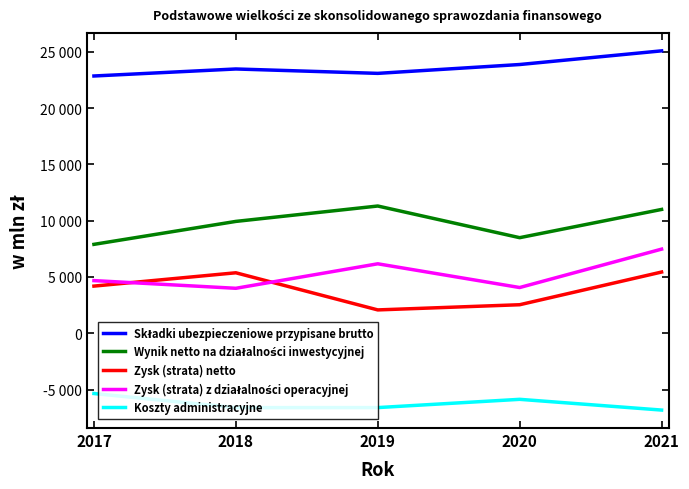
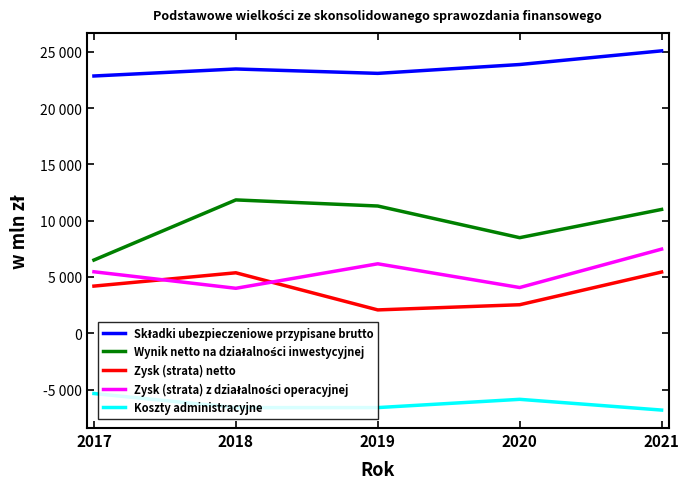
  {
    "Składki ubezpieczeniowe przypisane brutto": {
      "2017": 22800,
      "2018": 23500,
      "2019": 23100,
      "2020": 23900,
      "2021": 25100
    },
    "Wynik netto na działalności inwestycyjnej": {
-     "2017": 7900,
-     "2018": 9900,
+     "2017": 6500,
+     "2018": 11800,
      "2019": 11300,
      "2020": 8500,
      "2021": 11000
    },
    "Zysk (strata) netto": {
      "2017": 4200,
      "2018": 5400,
      "2019": 2100,
      "2020": 2500,
      "2021": 5400
    },
    "Zysk (strata) z działalności operacyjnej": {
-     "2017": 4700,
+     "2017": 5500,
      "2018": 4000,
      "2019": 6200,
      "2020": 4100,
      "2021": 7500
    },
    "Koszty administracyjne": {
      "2017": -5400,
      "2020": -5900,
      "2021": -6800
    }
  }
